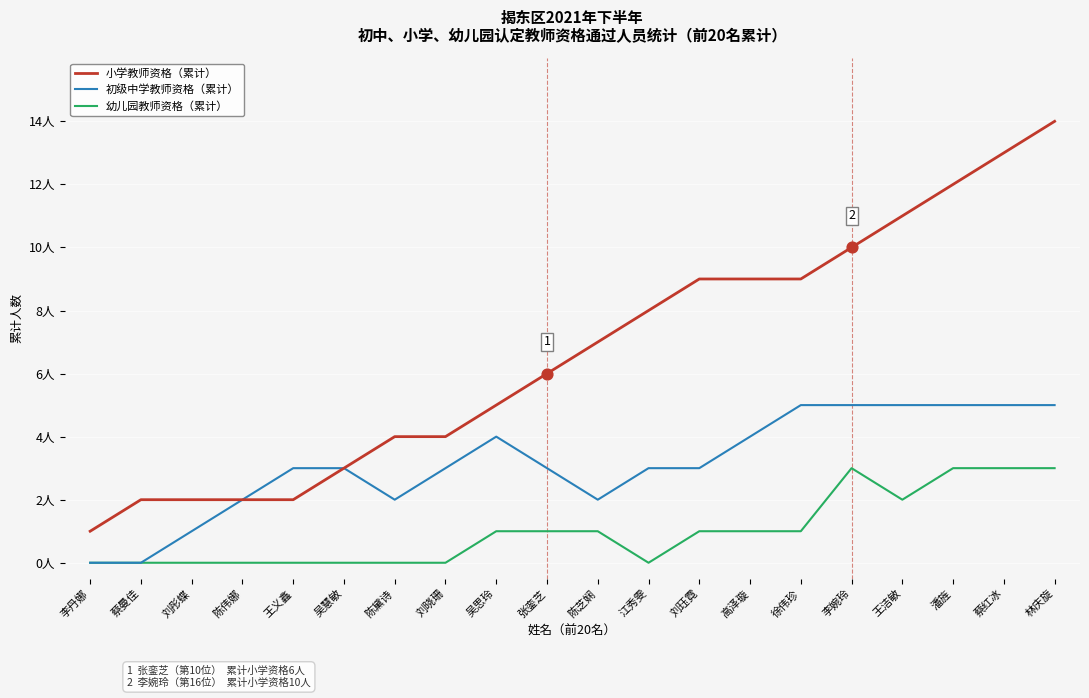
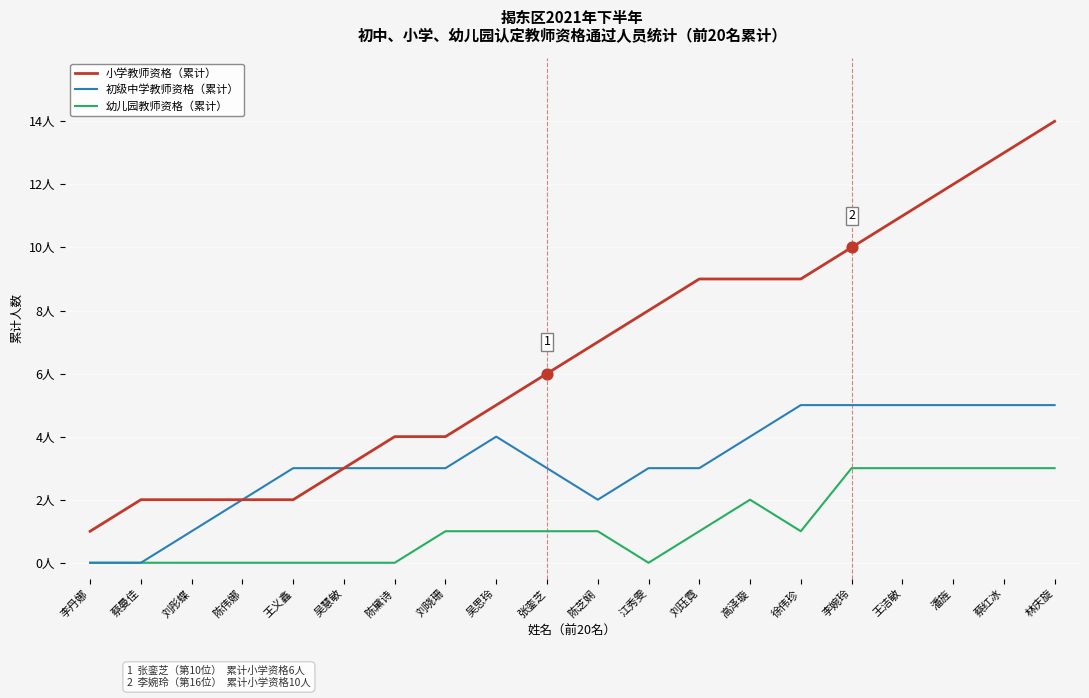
  {
    "初级中学教师资格（累计）": {
      "刘彤蝶": "1人",
      "王义鑫": "3人",
-     "陈黛诗": "2人",
+     "陈黛诗": "3人",
      "刘晓珊": "3人",
      "吴思玲": "4人",
      "张銮芝": "3人",
      "陈芝娴": "2人",
      "江秀雯": "3人",
      "刘珏霓": "3人",
      "高泽璇": "4人",
      "徐伟珍": "5人",
      "李婉玲": "5人",
      "王洁敏": "5人",
      "潘旌": "5人",
      "蔡红冰": "5人",
      "林庆旋": "5人"
    },
    "幼儿园教师资格（累计）": {
      "刘彤蝶": "0人",
      "陈伟娜": "0人",
      "王义鑫": "0人",
      "吴慧敏": "0人",
      "陈黛诗": "0人",
-     "刘晓珊": "0人",
+     "刘晓珊": "1人",
      "吴思玲": "1人",
      "张銮芝": "1人",
      "陈芝娴": "1人",
      "江秀雯": "0人",
      "刘珏霓": "1人",
-     "高泽璇": "1人",
+     "高泽璇": "2人",
      "徐伟珍": "1人",
      "李婉玲": "3人",
-     "王洁敏": "2人",
+     "王洁敏": "3人",
      "潘旌": "3人",
      "蔡红冰": "3人",
      "林庆旋": "3人"
    }
  }
